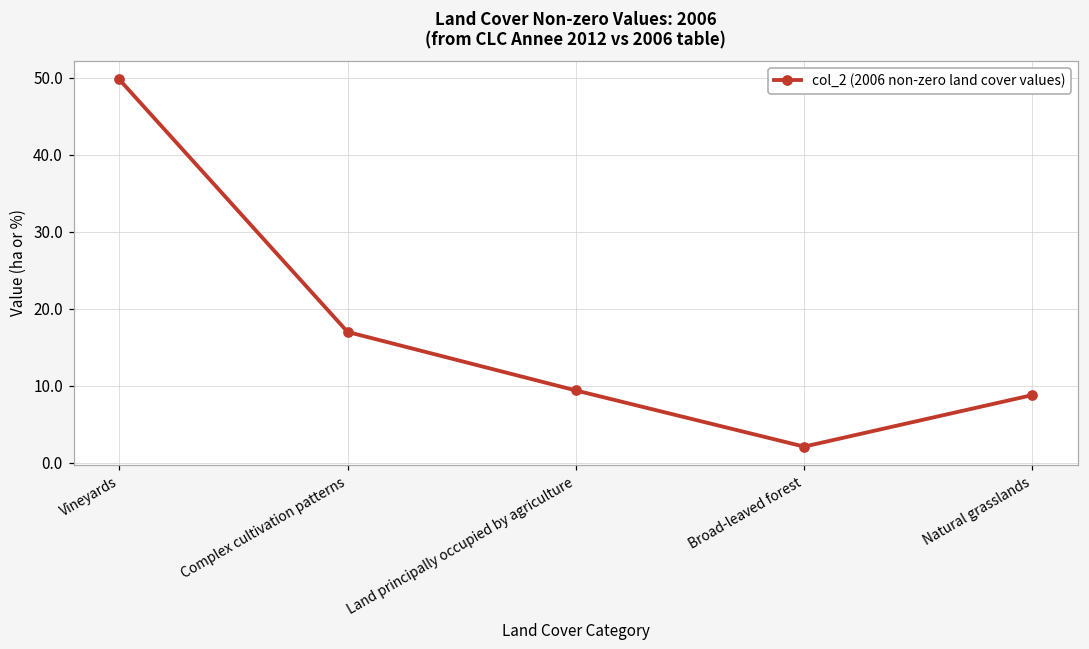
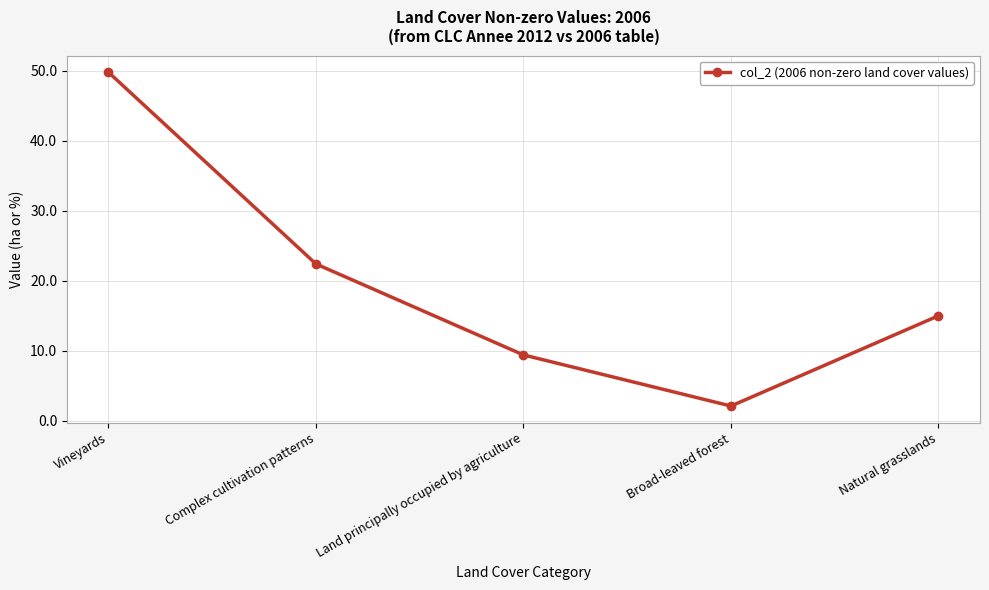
  {
    "Vineyards": 50,
-   "Complex cultivation patterns": 17,
+   "Complex cultivation patterns": 22,
    "Land principally occupied by agriculture": 9,
    "Broad-leaved forest": 2,
-   "Natural grasslands": 9
+   "Natural grasslands": 15
  }
